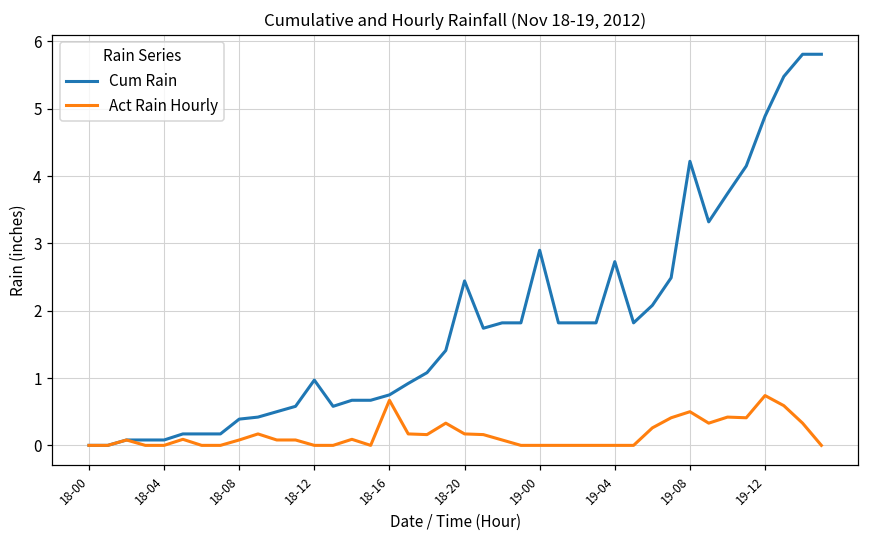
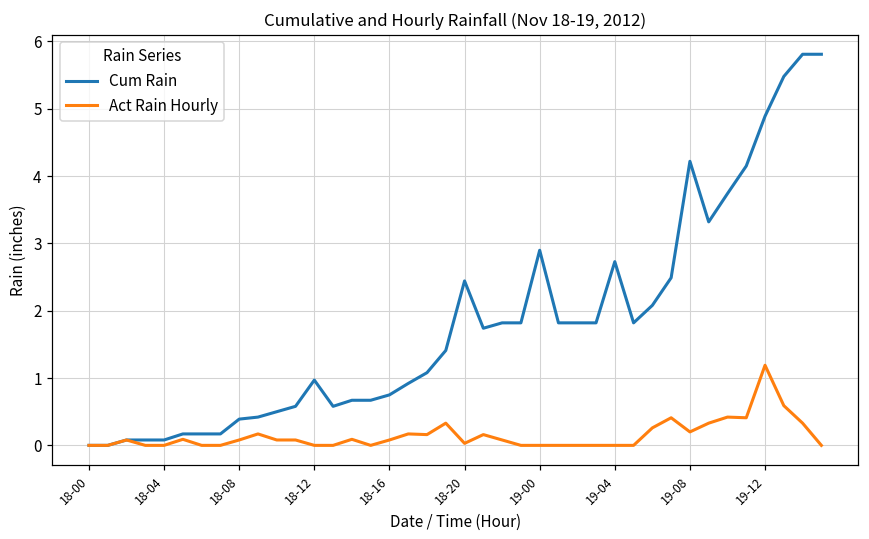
  {
    "Cum Rain": {
      "18-04": 0.1,
      "18-08": 0.4,
      "18-12": 1.0,
      "18-16": 0.7,
      "18-20": 2.4,
      "19-00": 2.9,
      "19-04": 2.7,
      "19-08": 4.2,
      "19-12": 4.9
    },
    "Act Rain Hourly": {
      "18-04": 0.0,
      "18-08": 0.1,
      "18-12": 0.0,
-     "18-16": 0.7,
-     "18-20": 0.2,
+     "18-16": 0.1,
+     "18-20": 0.0,
      "19-00": 0.0,
      "19-04": 0.0,
-     "19-08": 0.5,
-     "19-12": 0.7
+     "19-08": 0.2,
+     "19-12": 1.2
    }
  }
